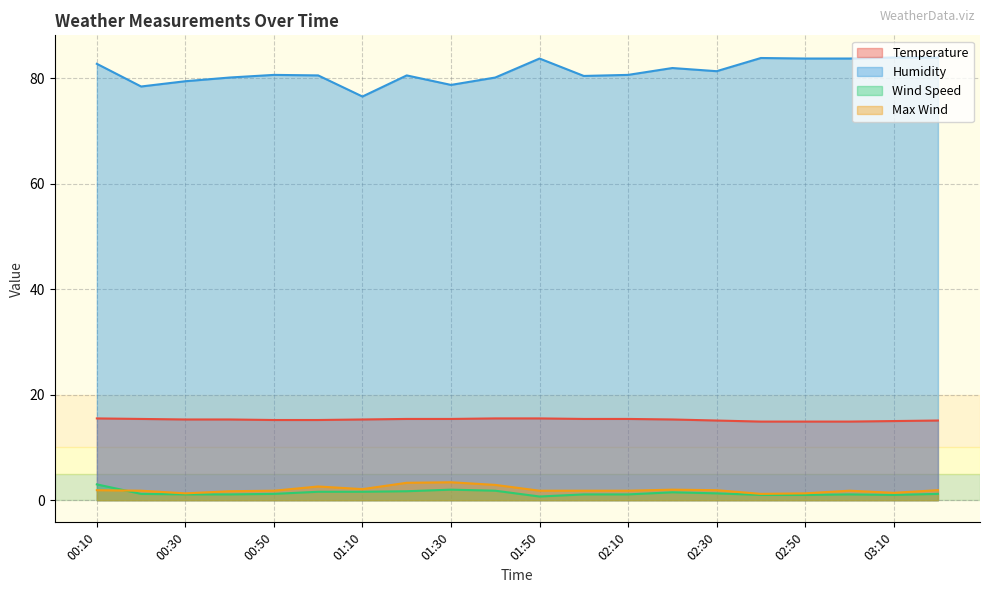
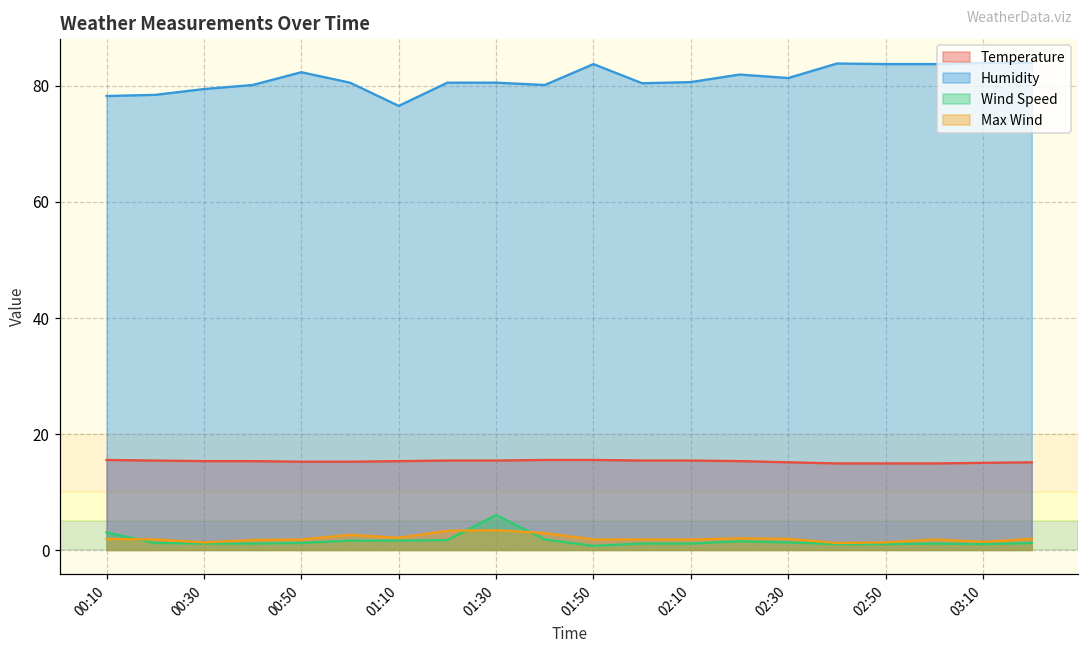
  {
    "Humidity": {
-     "00:10": 83,
+     "00:10": 78,
      "00:30": 79,
-     "00:50": 81,
+     "00:50": 82,
      "01:10": 77,
-     "01:30": 79,
+     "01:30": 81,
      "01:50": 84,
      "02:10": 81,
      "02:30": 81,
      "02:50": 84
    },
    "Wind Speed": {
      "00:10": 3,
      "00:50": 1,
      "01:10": 2,
-     "01:30": 2,
+     "01:30": 6,
      "01:50": 1,
      "02:10": 1,
      "02:30": 1
    }
  }
